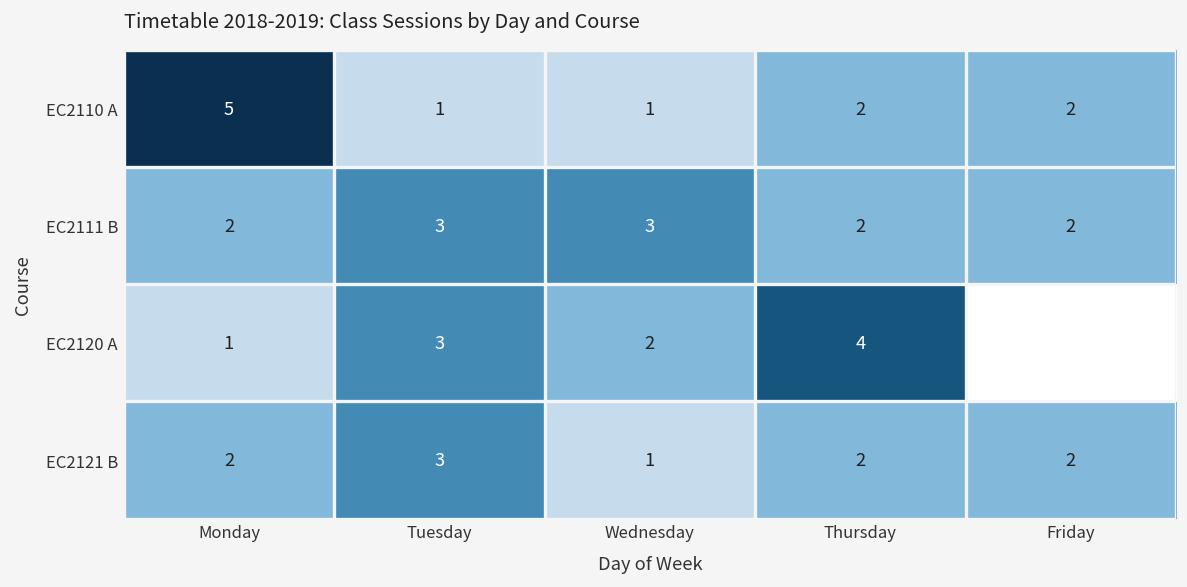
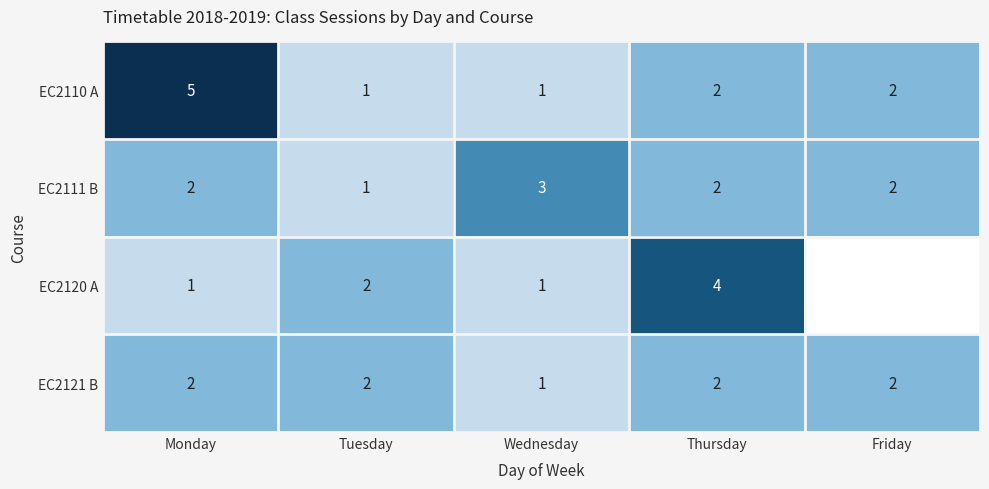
  {
    "EC2110 A": {
      "Monday": 5,
      "Tuesday": 1,
      "Wednesday": 1,
      "Thursday": 2,
      "Friday": 2
    },
    "EC2111 B": {
      "Monday": 2,
-     "Tuesday": 3,
+     "Tuesday": 1,
      "Wednesday": 3,
      "Thursday": 2,
      "Friday": 2
    },
    "EC2120 A": {
      "Monday": 1,
-     "Tuesday": 3,
-     "Wednesday": 2,
+     "Tuesday": 2,
+     "Wednesday": 1,
      "Thursday": 4
    },
    "EC2121 B": {
      "Monday": 2,
-     "Tuesday": 3,
+     "Tuesday": 2,
      "Wednesday": 1,
      "Thursday": 2,
      "Friday": 2
    }
  }
